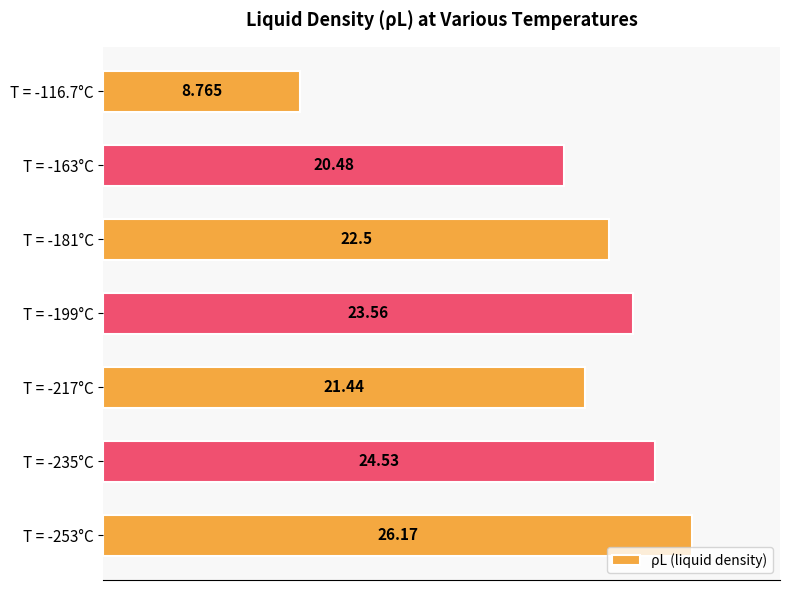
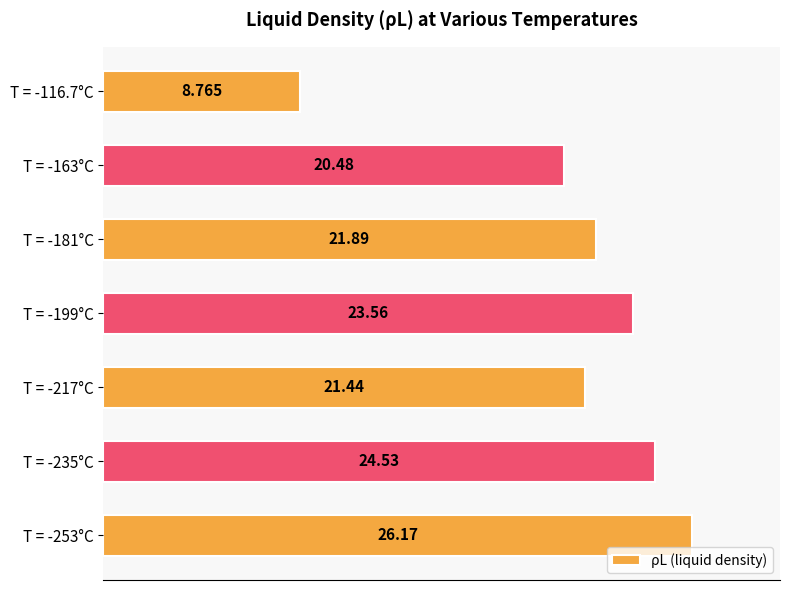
  {
    "T = -116.7°C": 8.765,
    "T = -163°C": 20.48,
-   "T = -181°C": 22.5,
+   "T = -181°C": 21.89,
    "T = -199°C": 23.56,
    "T = -217°C": 21.44,
    "T = -235°C": 24.53,
    "T = -253°C": 26.17
  }
